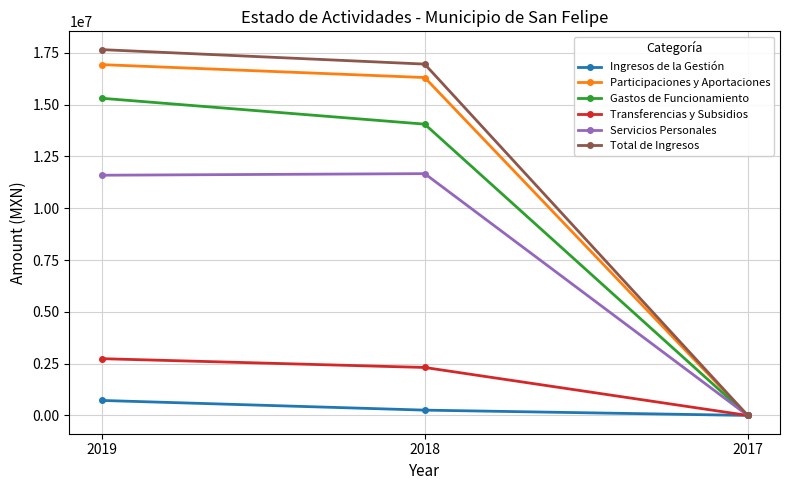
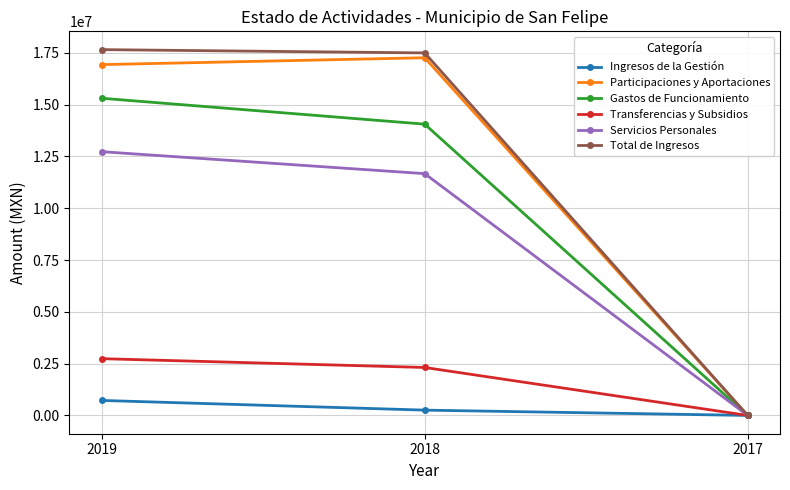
  {
    "Ingresos de la Gestión": {
      "2019": 700000,
      "2018": 300000
    },
    "Participaciones y Aportaciones": {
      "2019": 16900000,
-     "2018": 16300000
+     "2018": 17300000
    },
    "Gastos de Funcionamiento": {
      "2019": 15300000,
      "2018": 14100000
    },
    "Transferencias y Subsidios": {
      "2019": 2700000,
      "2018": 2300000
    },
    "Servicios Personales": {
-     "2019": 11600000,
+     "2019": 12700000,
      "2018": 11700000
    },
    "Total de Ingresos": {
      "2019": 17700000,
-     "2018": 17000000
+     "2018": 17500000
    }
  }
